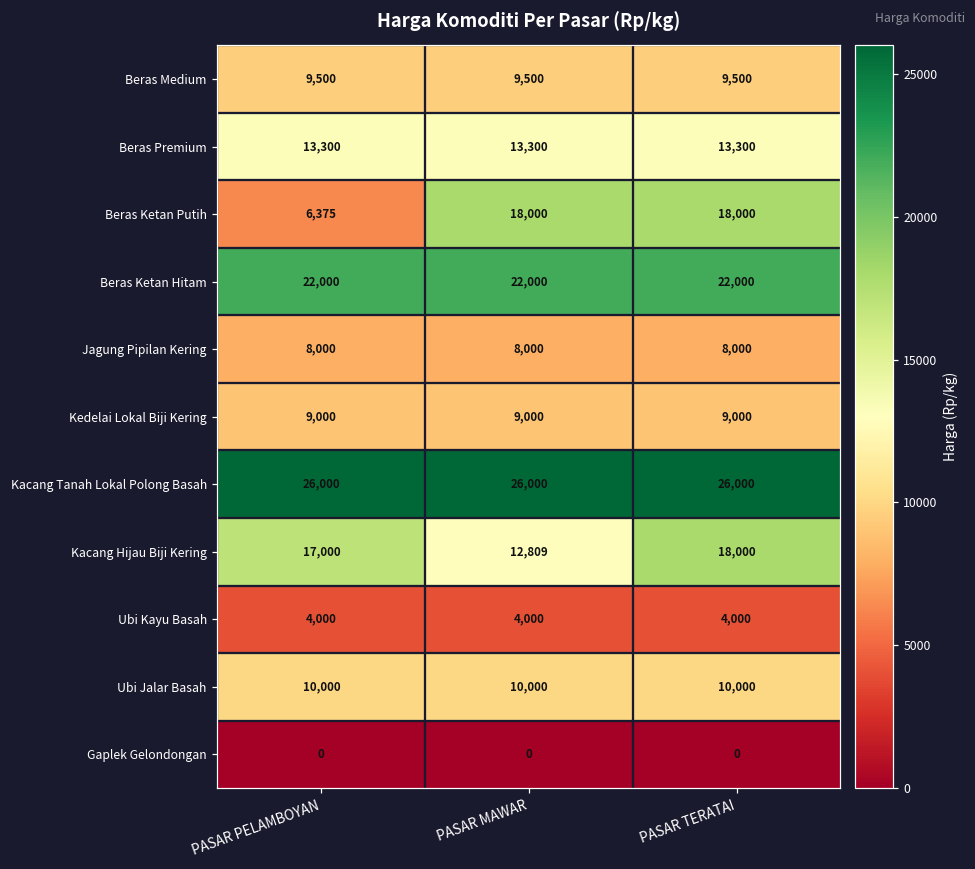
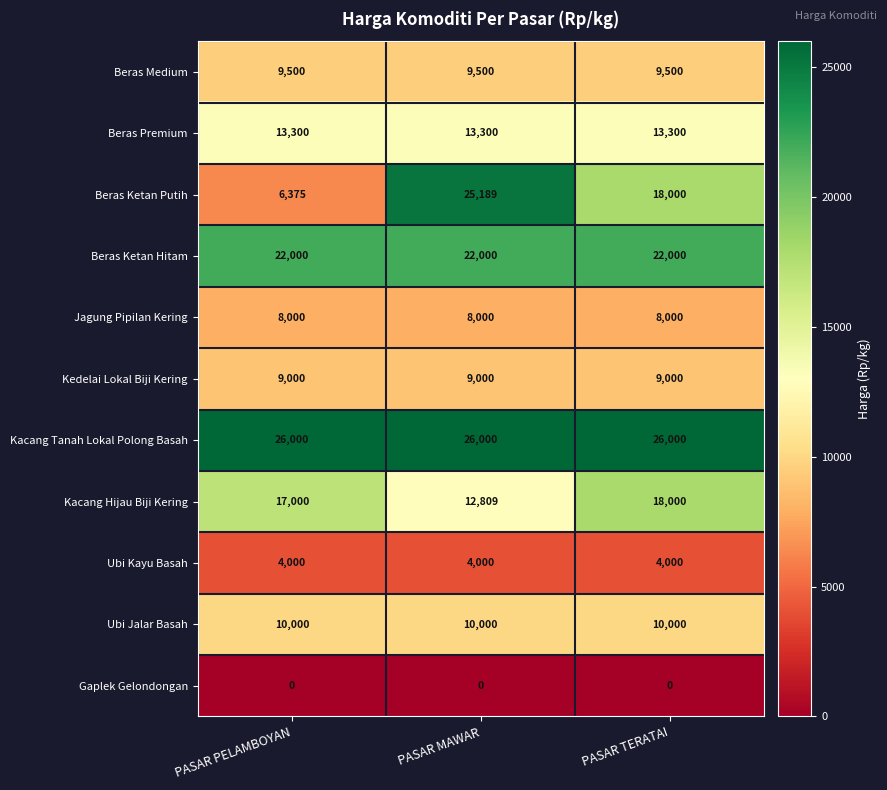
  {
    "Beras Medium": {
      "PASAR PELAMBOYAN": "9,500",
      "PASAR MAWAR": "9,500",
      "PASAR TERATAI": "9,500"
    },
    "Beras Premium": {
      "PASAR PELAMBOYAN": "13,300",
      "PASAR MAWAR": "13,300",
      "PASAR TERATAI": "13,300"
    },
    "Beras Ketan Putih": {
      "PASAR PELAMBOYAN": "6,375",
-     "PASAR MAWAR": "18,000",
+     "PASAR MAWAR": "25,189",
      "PASAR TERATAI": "18,000"
    },
    "Beras Ketan Hitam": {
      "PASAR PELAMBOYAN": "22,000",
      "PASAR MAWAR": "22,000",
      "PASAR TERATAI": "22,000"
    },
    "Jagung Pipilan Kering": {
      "PASAR PELAMBOYAN": "8,000",
      "PASAR MAWAR": "8,000",
      "PASAR TERATAI": "8,000"
    },
    "Kedelai Lokal Biji Kering": {
      "PASAR PELAMBOYAN": "9,000",
      "PASAR MAWAR": "9,000",
      "PASAR TERATAI": "9,000"
    },
    "Kacang Tanah Lokal Polong Basah": {
      "PASAR PELAMBOYAN": "26,000",
      "PASAR MAWAR": "26,000",
      "PASAR TERATAI": "26,000"
    },
    "Kacang Hijau Biji Kering": {
      "PASAR PELAMBOYAN": "17,000",
      "PASAR MAWAR": "12,809",
      "PASAR TERATAI": "18,000"
    },
    "Ubi Kayu Basah": {
      "PASAR PELAMBOYAN": "4,000",
      "PASAR MAWAR": "4,000",
      "PASAR TERATAI": "4,000"
    },
    "Ubi Jalar Basah": {
      "PASAR PELAMBOYAN": "10,000",
      "PASAR MAWAR": "10,000",
      "PASAR TERATAI": "10,000"
    },
    "Gaplek Gelondongan": {
      "PASAR PELAMBOYAN": "0",
      "PASAR MAWAR": "0",
      "PASAR TERATAI": "0"
    }
  }
